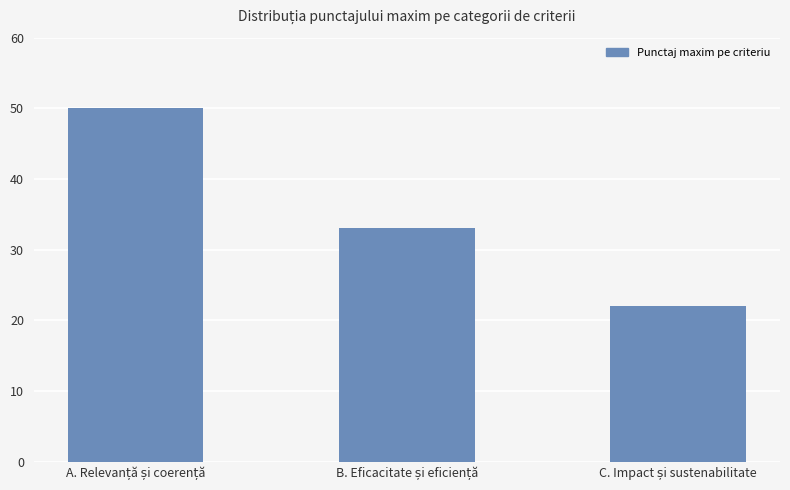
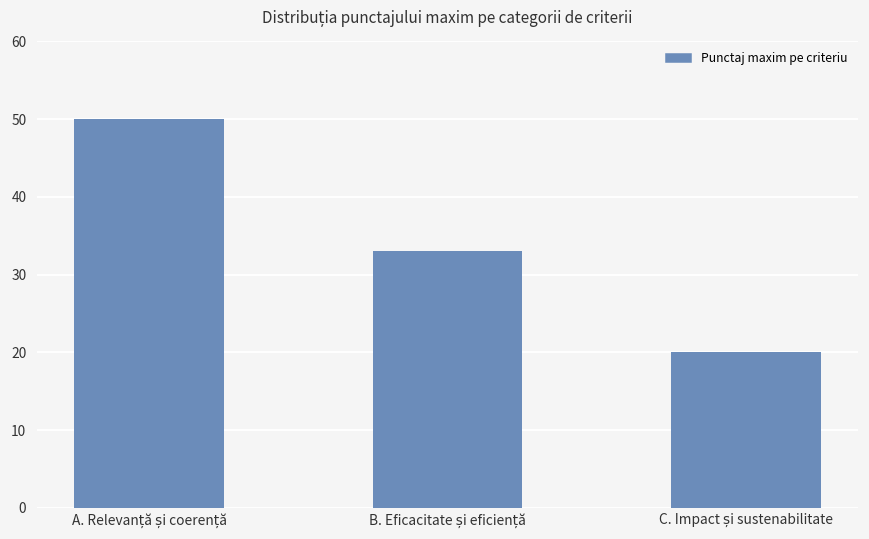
  {
    "A. Relevanță și coerență": 50,
    "B. Eficacitate și eficiență": 33,
-   "C. Impact și sustenabilitate": 22
+   "C. Impact și sustenabilitate": 20
  }
